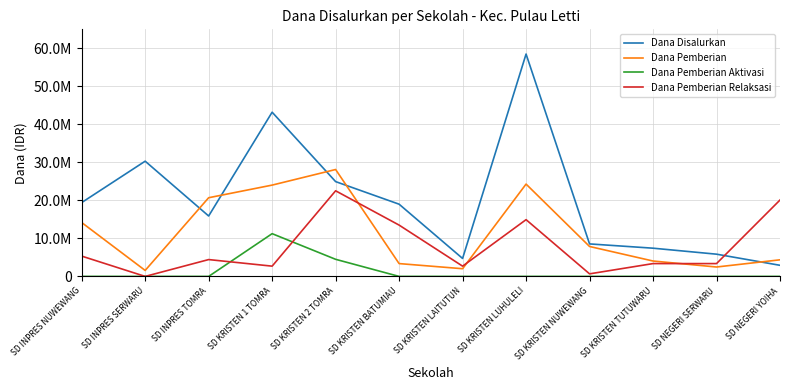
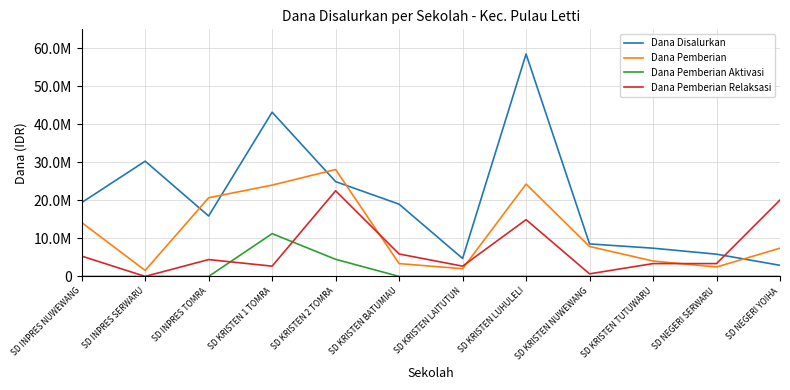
  {
    "Dana Disalurkan": {
      "SD INPRES NUWEWANG": 19000000,
      "SD INPRES SERWARU": 30000000,
      "SD INPRES TOMRA": 16000000,
      "SD KRISTEN 1 TOMRA": 43000000,
      "SD KRISTEN 2 TOMRA": 25000000,
      "SD KRISTEN BATUMIAU": 19000000,
      "SD KRISTEN LAITUTUN": 5000000,
      "SD KRISTEN LUHULELI": 59000000,
      "SD KRISTEN NUWEWANG": 9000000,
      "SD KRISTEN TUTUWARU": 7000000,
      "SD NEGERI SERWARU": 6000000,
      "SD NEGERI YOIHA": 3000000
    },
    "Dana Pemberian": {
      "SD INPRES NUWEWANG": 14000000,
      "SD INPRES SERWARU": 2000000,
      "SD INPRES TOMRA": 21000000,
      "SD KRISTEN 1 TOMRA": 24000000,
      "SD KRISTEN 2 TOMRA": 28000000,
      "SD KRISTEN BATUMIAU": 3000000,
      "SD KRISTEN LUHULELI": 24000000,
      "SD KRISTEN NUWEWANG": 8000000,
      "SD KRISTEN TUTUWARU": 4000000,
      "SD NEGERI SERWARU": 2000000,
-     "SD NEGERI YOIHA": 4000000
+     "SD NEGERI YOIHA": 7000000
    },
    "Dana Pemberian Aktivasi": {
      "SD INPRES NUWEWANG": 0,
      "SD INPRES TOMRA": 0,
      "SD KRISTEN 1 TOMRA": 11000000,
      "SD KRISTEN 2 TOMRA": 5000000,
      "SD KRISTEN BATUMIAU": 0,
      "SD KRISTEN LAITUTUN": 0,
      "SD KRISTEN LUHULELI": 0,
      "SD KRISTEN NUWEWANG": 0,
      "SD KRISTEN TUTUWARU": 0,
      "SD NEGERI SERWARU": 0,
      "SD NEGERI YOIHA": 0
    },
    "Dana Pemberian Relaksasi": {
      "SD INPRES NUWEWANG": 5000000,
      "SD INPRES TOMRA": 4000000,
      "SD KRISTEN 1 TOMRA": 3000000,
      "SD KRISTEN 2 TOMRA": 23000000,
-     "SD KRISTEN BATUMIAU": 14000000,
+     "SD KRISTEN BATUMIAU": 6000000,
      "SD KRISTEN LUHULELI": 15000000,
      "SD KRISTEN NUWEWANG": 1000000,
      "SD KRISTEN TUTUWARU": 3000000,
      "SD NEGERI SERWARU": 3000000,
      "SD NEGERI YOIHA": 20000000
    }
  }
